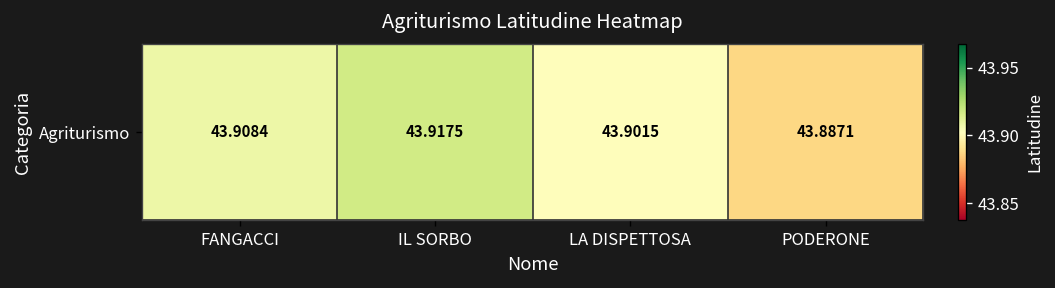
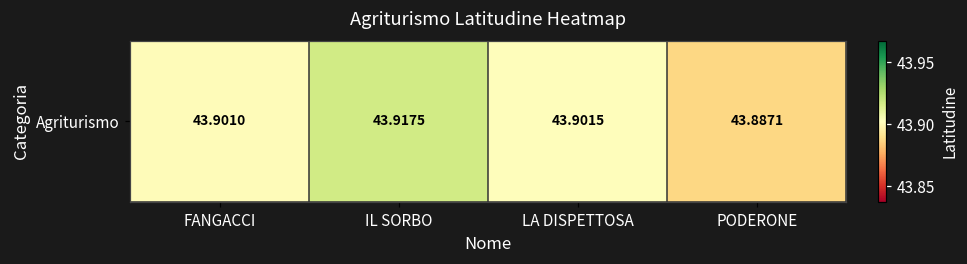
  {
    "Agriturismo": {
-     "FANGACCI": 43.9084,
+     "FANGACCI": 43.9010,
      "IL SORBO": 43.9175,
      "LA DISPETTOSA": 43.9015,
      "PODERONE": 43.8871
    }
  }
